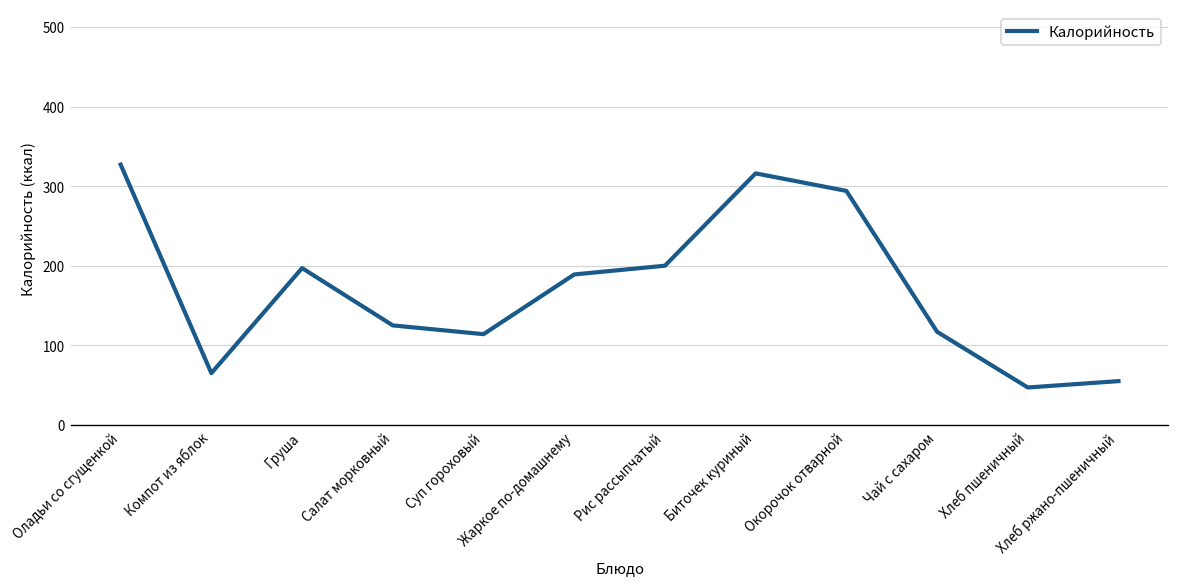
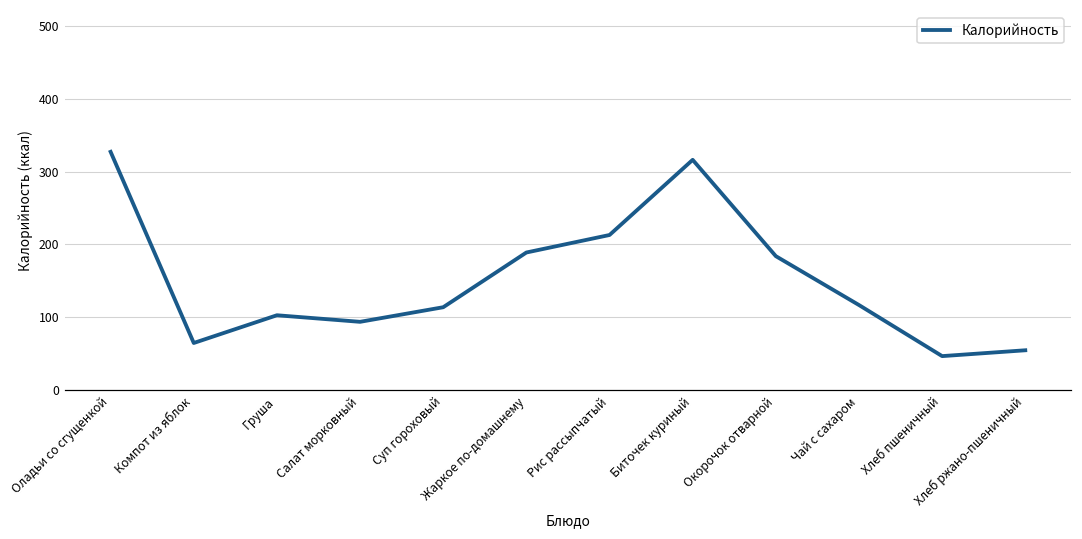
  {
    "Оладьи со сгущенкой": 330,
    "Компот из яблок": 70,
-   "Груша": 200,
-   "Салат морковный": 130,
+   "Груша": 100,
+   "Салат морковный": 90,
    "Суп гороховый": 110,
    "Жаркое по-домашнему": 190,
-   "Рис рассыпчатый": 200,
+   "Рис рассыпчатый": 210,
    "Биточек куриный": 320,
-   "Окорочок отварной": 290,
+   "Окорочок отварной": 180,
    "Чай с сахаром": 120,
    "Хлеб пшеничный": 50,
    "Хлеб ржано-пшеничный": 60
  }
